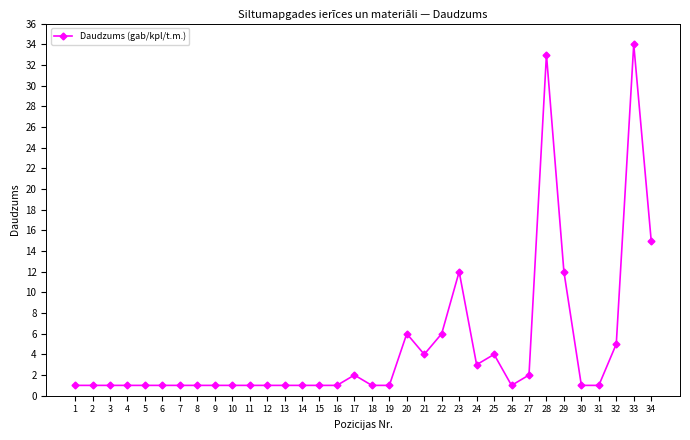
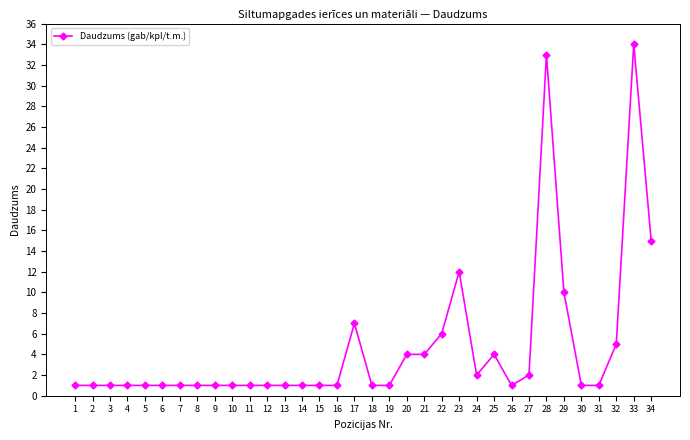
  {
    "1": 1,
    "2": 1,
    "3": 1,
    "4": 1,
    "5": 1,
    "6": 1,
    "7": 1,
    "8": 1,
    "9": 1,
    "10": 1,
    "11": 1,
    "12": 1,
    "13": 1,
    "14": 1,
    "15": 1,
    "16": 1,
-   "17": 2,
+   "17": 7,
    "18": 1,
    "19": 1,
-   "20": 6,
+   "20": 4,
    "21": 4,
    "22": 6,
    "23": 12,
-   "24": 3,
+   "24": 2,
    "25": 4,
    "26": 1,
    "27": 2,
    "28": 33,
-   "29": 12,
+   "29": 10,
    "30": 1,
    "31": 1,
    "32": 5,
    "33": 34,
    "34": 15
  }
